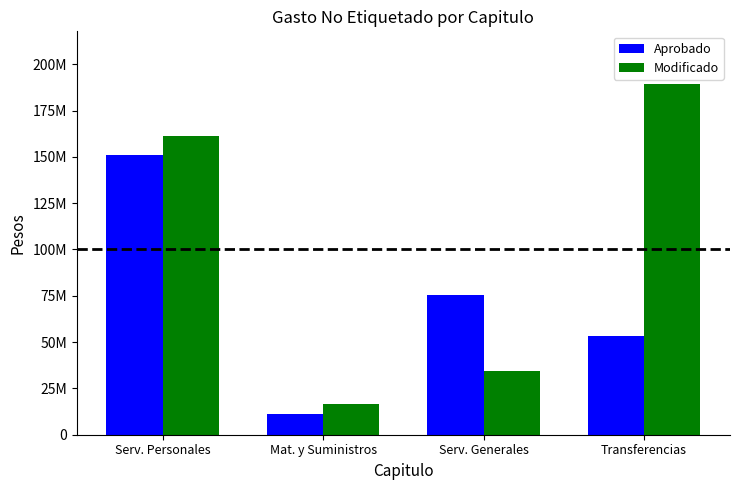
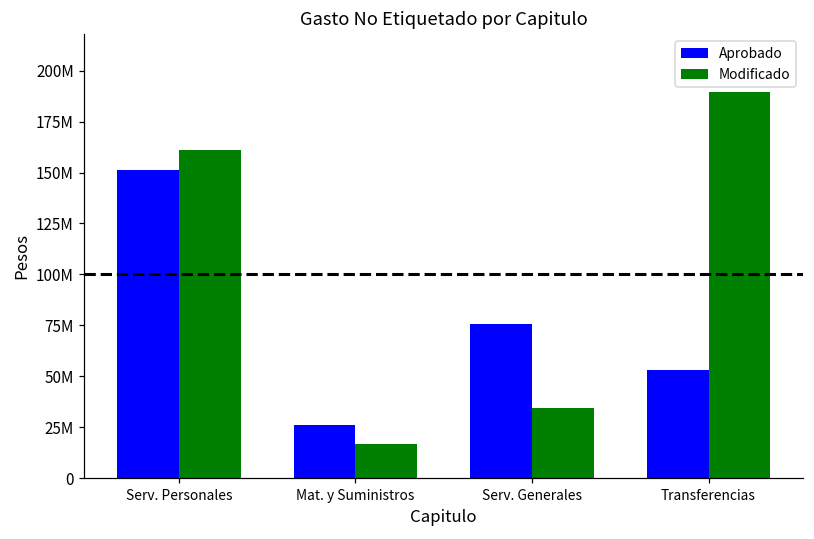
  {
    "Aprobado": {
      "Serv. Personales": 151000000,
-     "Mat. y Suministros": 11000000,
+     "Mat. y Suministros": 26000000,
      "Serv. Generales": 75000000,
      "Transferencias": 53000000
    },
    "Modificado": {
      "Serv. Personales": 161000000,
      "Mat. y Suministros": 17000000,
      "Serv. Generales": 35000000,
      "Transferencias": 189000000
    }
  }
